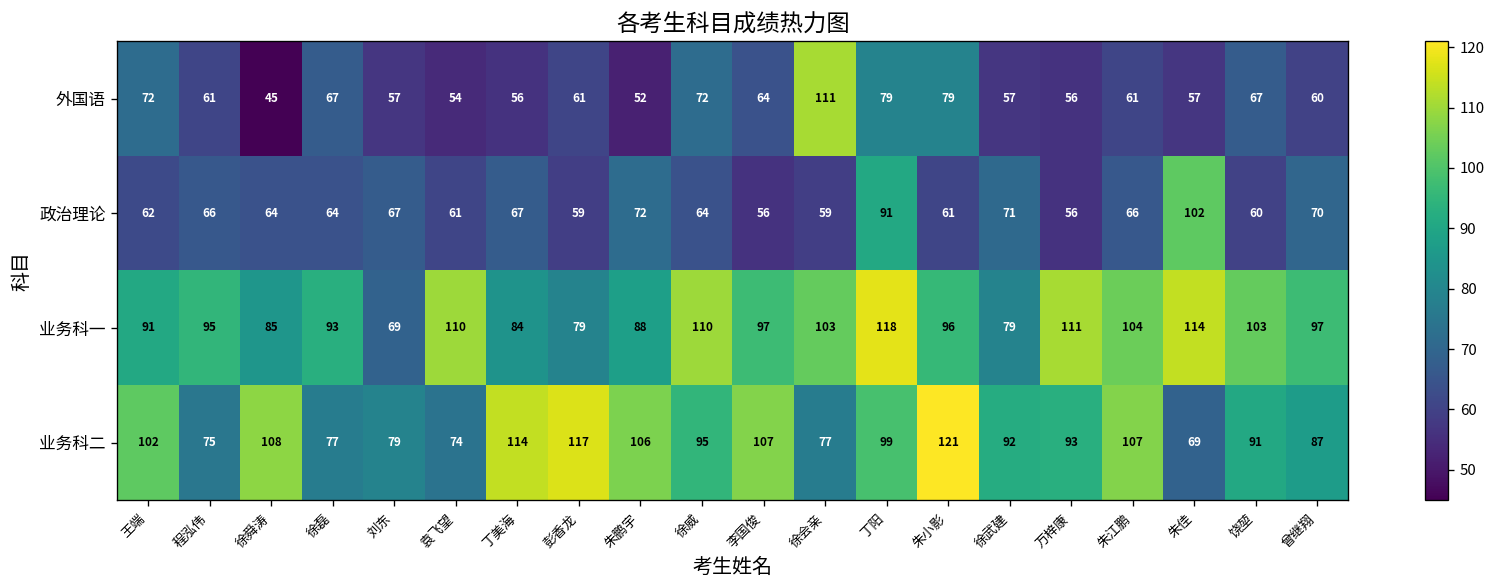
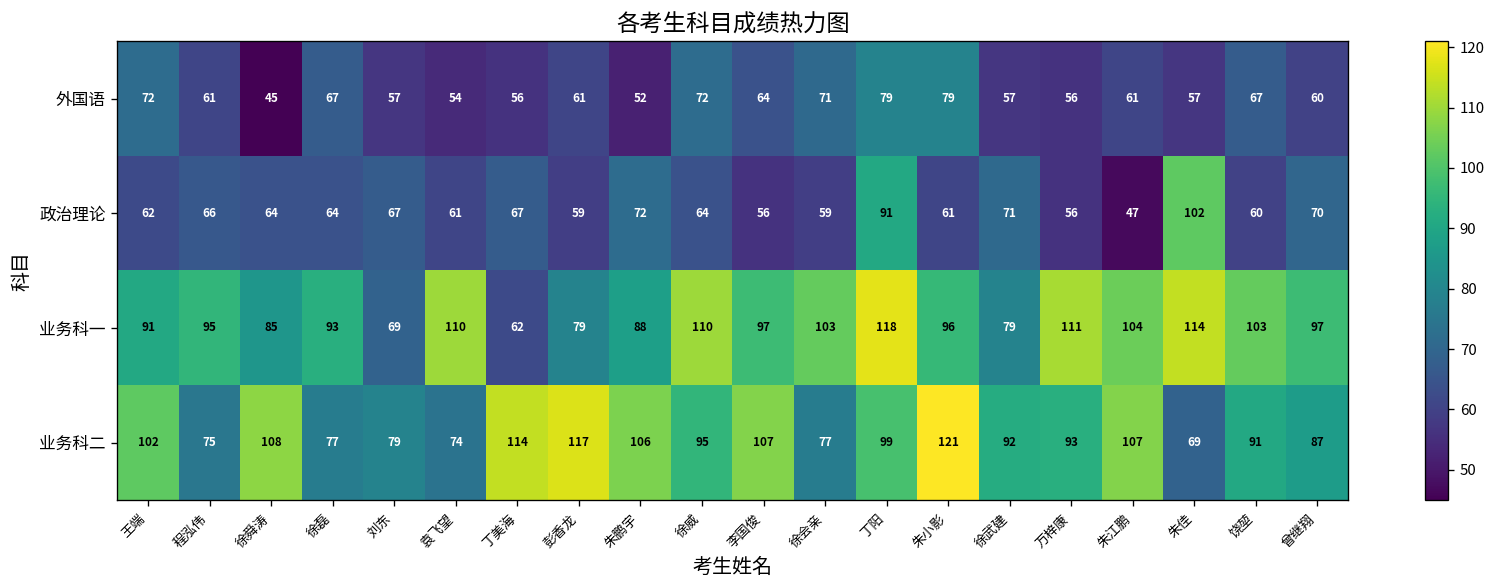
  {
    "外国语": {
      "王端": 72,
      "程泓伟": 61,
      "徐舜涛": 45,
      "徐磊": 67,
      "刘东": 57,
      "袁飞望": 54,
      "丁美海": 56,
      "彭香龙": 61,
      "朱鹏宇": 52,
      "徐威": 72,
      "李国俊": 64,
-     "徐会亲": 111,
+     "徐会亲": 71,
      "丁阳": 79,
      "朱小影": 79,
      "徐武建": 57,
      "万梓康": 56,
      "朱江鹏": 61,
      "朱佳": 57,
      "饶堃": 67,
      "曾继翔": 60
    },
    "政治理论": {
      "王端": 62,
      "程泓伟": 66,
      "徐舜涛": 64,
      "徐磊": 64,
      "刘东": 67,
      "袁飞望": 61,
      "丁美海": 67,
      "彭香龙": 59,
      "朱鹏宇": 72,
      "徐威": 64,
      "李国俊": 56,
      "徐会亲": 59,
      "丁阳": 91,
      "朱小影": 61,
      "徐武建": 71,
      "万梓康": 56,
-     "朱江鹏": 66,
+     "朱江鹏": 47,
      "朱佳": 102,
      "饶堃": 60,
      "曾继翔": 70
    },
    "业务科一": {
      "王端": 91,
      "程泓伟": 95,
      "徐舜涛": 85,
      "徐磊": 93,
      "刘东": 69,
      "袁飞望": 110,
-     "丁美海": 84,
+     "丁美海": 62,
      "彭香龙": 79,
      "朱鹏宇": 88,
      "徐威": 110,
      "李国俊": 97,
      "徐会亲": 103,
      "丁阳": 118,
      "朱小影": 96,
      "徐武建": 79,
      "万梓康": 111,
      "朱江鹏": 104,
      "朱佳": 114,
      "饶堃": 103,
      "曾继翔": 97
    },
    "业务科二": {
      "王端": 102,
      "程泓伟": 75,
      "徐舜涛": 108,
      "徐磊": 77,
      "刘东": 79,
      "袁飞望": 74,
      "丁美海": 114,
      "彭香龙": 117,
      "朱鹏宇": 106,
      "徐威": 95,
      "李国俊": 107,
      "徐会亲": 77,
      "丁阳": 99,
      "朱小影": 121,
      "徐武建": 92,
      "万梓康": 93,
      "朱江鹏": 107,
      "朱佳": 69,
      "饶堃": 91,
      "曾继翔": 87
    }
  }
